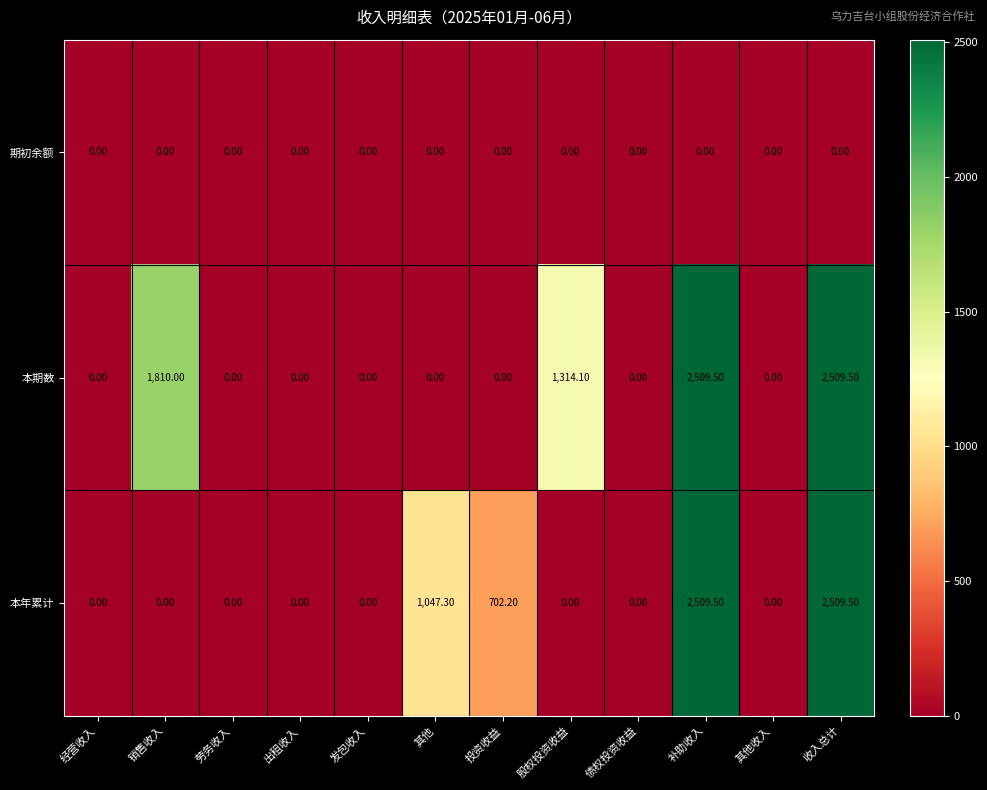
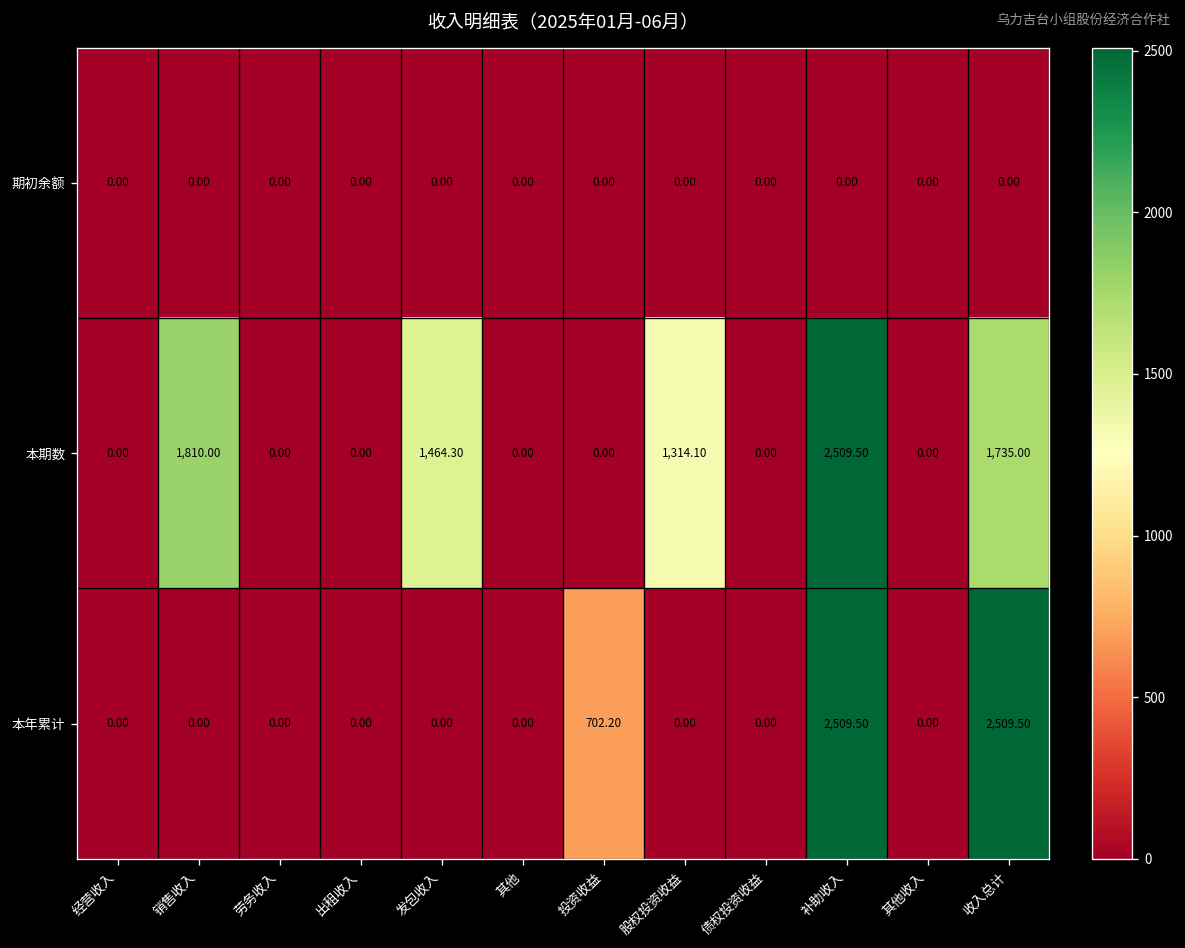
  {
    "期初余额": {
      "经营收入": "0.00",
      "销售收入": "0.00",
      "劳务收入": "0.00",
      "出租收入": "0.00",
      "发包收入": "0.00",
      "其他": "0.00",
      "投资收益": "0.00",
      "股权投资收益": "0.00",
      "债权投资收益": "0.00",
      "补助收入": "0.00",
      "其他收入": "0.00",
      "收入总计": "0.00"
    },
    "本期数": {
      "经营收入": "0.00",
      "销售收入": "1,810.00",
      "劳务收入": "0.00",
      "出租收入": "0.00",
-     "发包收入": "0.00",
+     "发包收入": "1,464.30",
      "其他": "0.00",
      "投资收益": "0.00",
      "股权投资收益": "1,314.10",
      "债权投资收益": "0.00",
      "补助收入": "2,509.50",
      "其他收入": "0.00",
-     "收入总计": "2,509.50"
+     "收入总计": "1,735.00"
    },
    "本年累计": {
      "经营收入": "0.00",
      "销售收入": "0.00",
      "劳务收入": "0.00",
      "出租收入": "0.00",
      "发包收入": "0.00",
-     "其他": "1,047.30",
+     "其他": "0.00",
      "投资收益": "702.20",
      "股权投资收益": "0.00",
      "债权投资收益": "0.00",
      "补助收入": "2,509.50",
      "其他收入": "0.00",
      "收入总计": "2,509.50"
    }
  }
